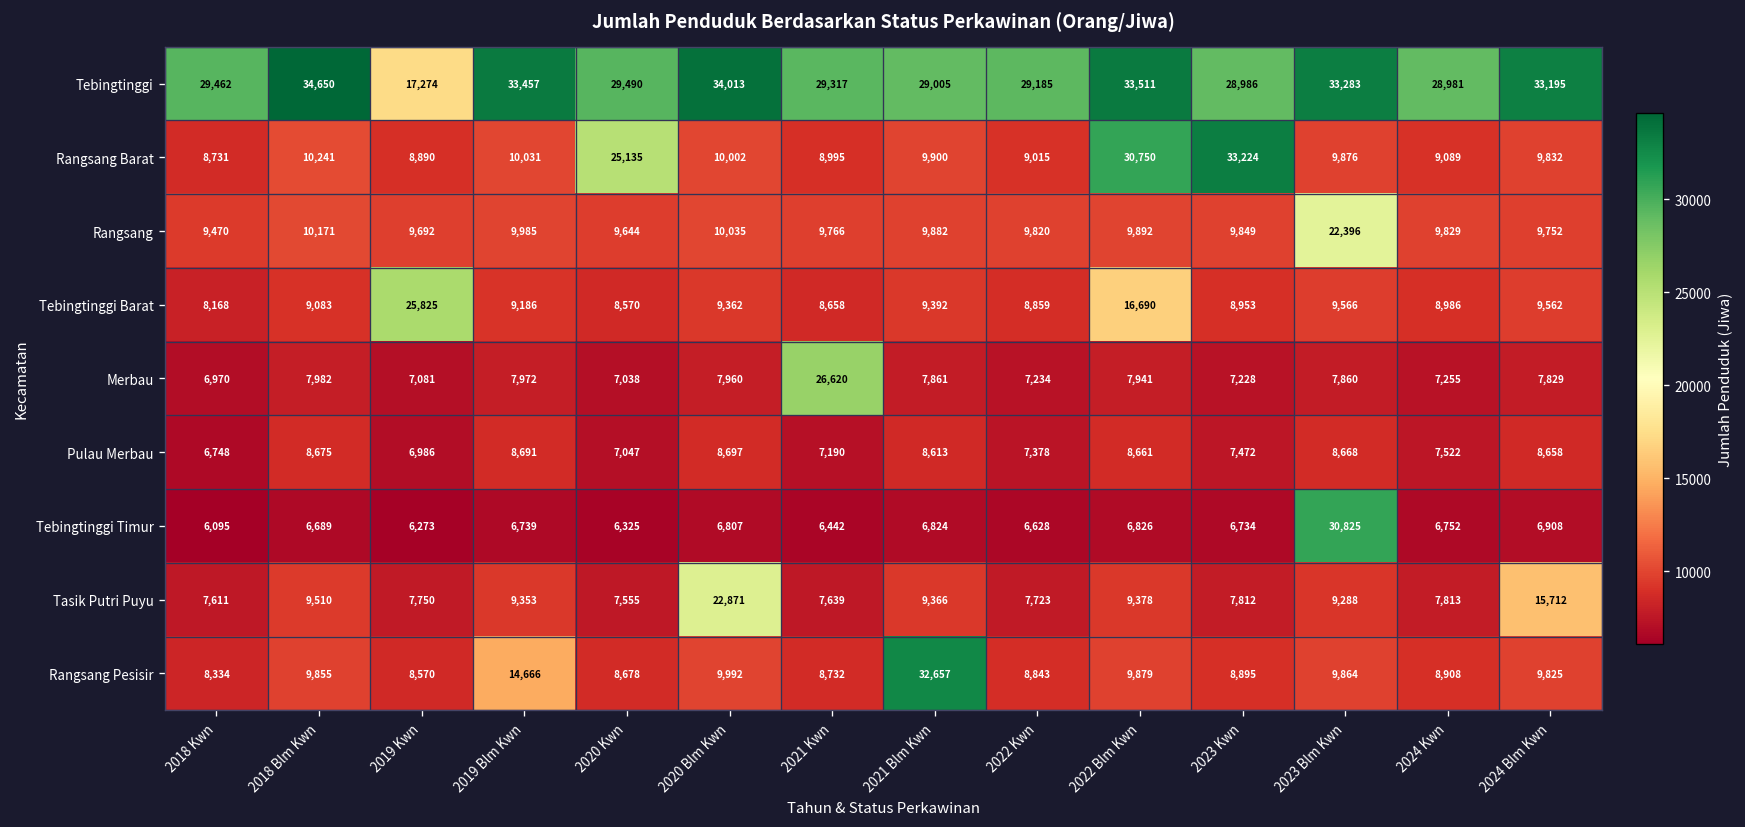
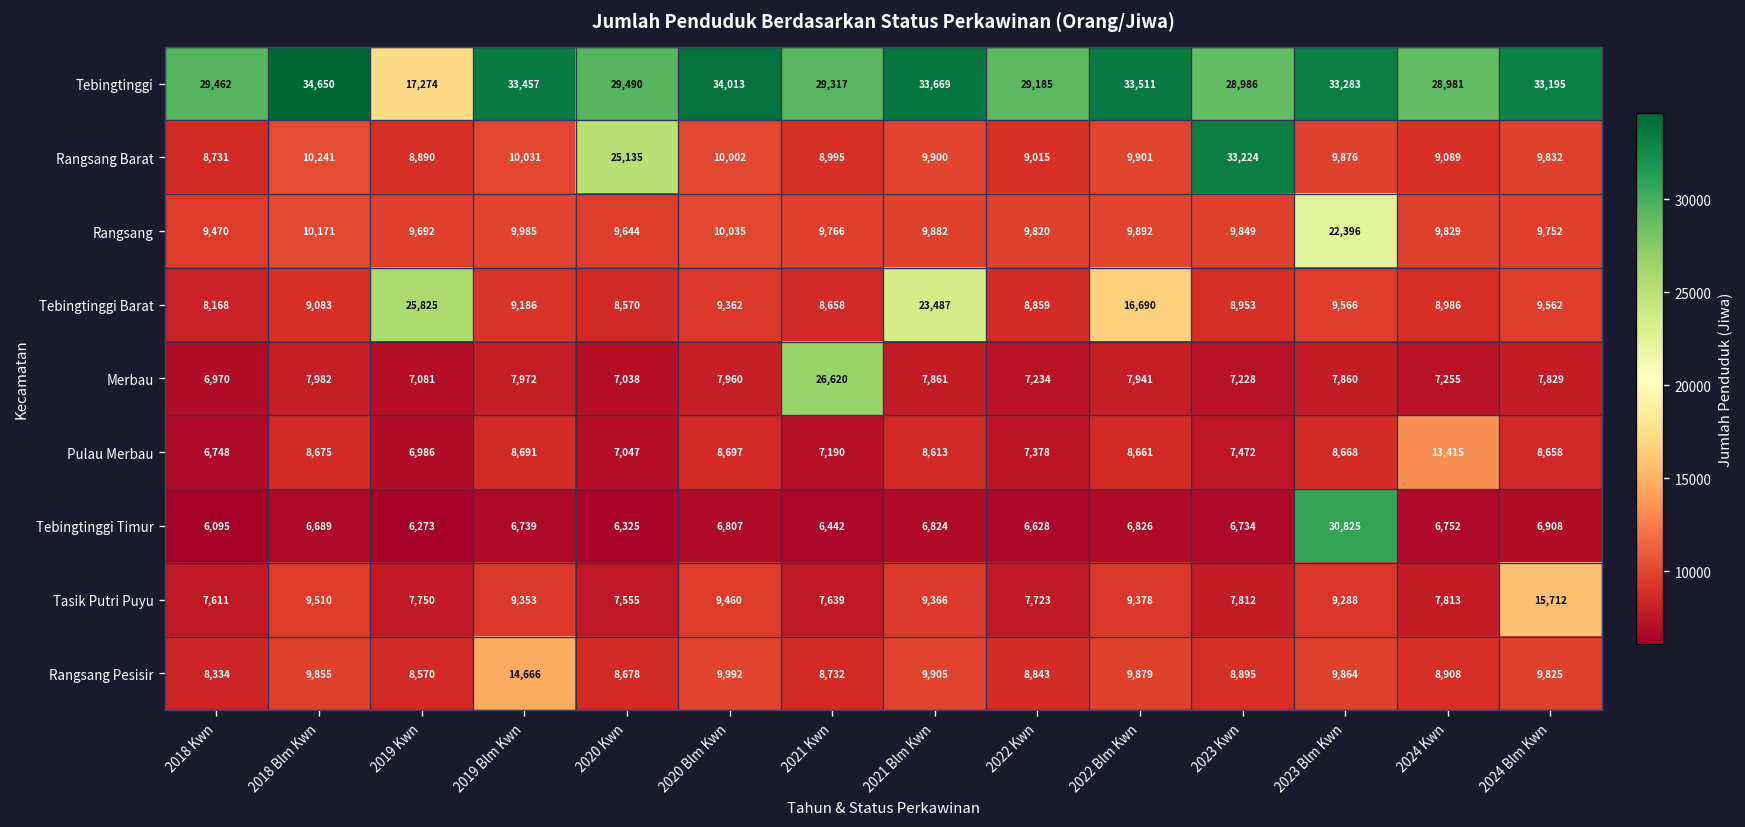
  {
    "Tebingtinggi": {
      "2018 Kwn": "29,462",
      "2018 Blm Kwn": "34,650",
      "2019 Kwn": "17,274",
      "2019 Blm Kwn": "33,457",
      "2020 Kwn": "29,490",
      "2020 Blm Kwn": "34,013",
      "2021 Kwn": "29,317",
-     "2021 Blm Kwn": "29,005",
+     "2021 Blm Kwn": "33,669",
      "2022 Kwn": "29,185",
      "2022 Blm Kwn": "33,511",
      "2023 Kwn": "28,986",
      "2023 Blm Kwn": "33,283",
      "2024 Kwn": "28,981",
      "2024 Blm Kwn": "33,195"
    },
    "Rangsang Barat": {
      "2018 Kwn": "8,731",
      "2018 Blm Kwn": "10,241",
      "2019 Kwn": "8,890",
      "2019 Blm Kwn": "10,031",
      "2020 Kwn": "25,135",
      "2020 Blm Kwn": "10,002",
      "2021 Kwn": "8,995",
      "2021 Blm Kwn": "9,900",
      "2022 Kwn": "9,015",
-     "2022 Blm Kwn": "30,750",
+     "2022 Blm Kwn": "9,901",
      "2023 Kwn": "33,224",
      "2023 Blm Kwn": "9,876",
      "2024 Kwn": "9,089",
      "2024 Blm Kwn": "9,832"
    },
    "Rangsang": {
      "2018 Kwn": "9,470",
      "2018 Blm Kwn": "10,171",
      "2019 Kwn": "9,692",
      "2019 Blm Kwn": "9,985",
      "2020 Kwn": "9,644",
      "2020 Blm Kwn": "10,035",
      "2021 Kwn": "9,766",
      "2021 Blm Kwn": "9,882",
      "2022 Kwn": "9,820",
      "2022 Blm Kwn": "9,892",
      "2023 Kwn": "9,849",
      "2023 Blm Kwn": "22,396",
      "2024 Kwn": "9,829",
      "2024 Blm Kwn": "9,752"
    },
    "Tebingtinggi Barat": {
      "2018 Kwn": "8,168",
      "2018 Blm Kwn": "9,083",
      "2019 Kwn": "25,825",
      "2019 Blm Kwn": "9,186",
      "2020 Kwn": "8,570",
      "2020 Blm Kwn": "9,362",
      "2021 Kwn": "8,658",
-     "2021 Blm Kwn": "9,392",
+     "2021 Blm Kwn": "23,487",
      "2022 Kwn": "8,859",
      "2022 Blm Kwn": "16,690",
      "2023 Kwn": "8,953",
      "2023 Blm Kwn": "9,566",
      "2024 Kwn": "8,986",
      "2024 Blm Kwn": "9,562"
    },
    "Merbau": {
      "2018 Kwn": "6,970",
      "2018 Blm Kwn": "7,982",
      "2019 Kwn": "7,081",
      "2019 Blm Kwn": "7,972",
      "2020 Kwn": "7,038",
      "2020 Blm Kwn": "7,960",
      "2021 Kwn": "26,620",
      "2021 Blm Kwn": "7,861",
      "2022 Kwn": "7,234",
      "2022 Blm Kwn": "7,941",
      "2023 Kwn": "7,228",
      "2023 Blm Kwn": "7,860",
      "2024 Kwn": "7,255",
      "2024 Blm Kwn": "7,829"
    },
    "Pulau Merbau": {
      "2018 Kwn": "6,748",
      "2018 Blm Kwn": "8,675",
      "2019 Kwn": "6,986",
      "2019 Blm Kwn": "8,691",
      "2020 Kwn": "7,047",
      "2020 Blm Kwn": "8,697",
      "2021 Kwn": "7,190",
      "2021 Blm Kwn": "8,613",
      "2022 Kwn": "7,378",
      "2022 Blm Kwn": "8,661",
      "2023 Kwn": "7,472",
      "2023 Blm Kwn": "8,668",
-     "2024 Kwn": "7,522",
+     "2024 Kwn": "13,415",
      "2024 Blm Kwn": "8,658"
    },
    "Tebingtinggi Timur": {
      "2018 Kwn": "6,095",
      "2018 Blm Kwn": "6,689",
      "2019 Kwn": "6,273",
      "2019 Blm Kwn": "6,739",
      "2020 Kwn": "6,325",
      "2020 Blm Kwn": "6,807",
      "2021 Kwn": "6,442",
      "2021 Blm Kwn": "6,824",
      "2022 Kwn": "6,628",
      "2022 Blm Kwn": "6,826",
      "2023 Kwn": "6,734",
      "2023 Blm Kwn": "30,825",
      "2024 Kwn": "6,752",
      "2024 Blm Kwn": "6,908"
    },
    "Tasik Putri Puyu": {
      "2018 Kwn": "7,611",
      "2018 Blm Kwn": "9,510",
      "2019 Kwn": "7,750",
      "2019 Blm Kwn": "9,353",
      "2020 Kwn": "7,555",
-     "2020 Blm Kwn": "22,871",
+     "2020 Blm Kwn": "9,460",
      "2021 Kwn": "7,639",
      "2021 Blm Kwn": "9,366",
      "2022 Kwn": "7,723",
      "2022 Blm Kwn": "9,378",
      "2023 Kwn": "7,812",
      "2023 Blm Kwn": "9,288",
      "2024 Kwn": "7,813",
      "2024 Blm Kwn": "15,712"
    },
    "Rangsang Pesisir": {
      "2018 Kwn": "8,334",
      "2018 Blm Kwn": "9,855",
      "2019 Kwn": "8,570",
      "2019 Blm Kwn": "14,666",
      "2020 Kwn": "8,678",
      "2020 Blm Kwn": "9,992",
      "2021 Kwn": "8,732",
-     "2021 Blm Kwn": "32,657",
+     "2021 Blm Kwn": "9,905",
      "2022 Kwn": "8,843",
      "2022 Blm Kwn": "9,879",
      "2023 Kwn": "8,895",
      "2023 Blm Kwn": "9,864",
      "2024 Kwn": "8,908",
      "2024 Blm Kwn": "9,825"
    }
  }
